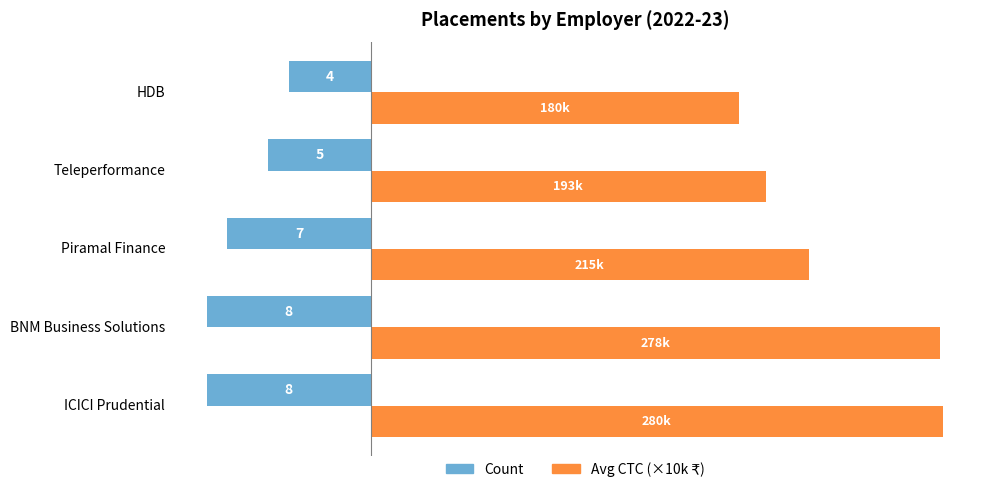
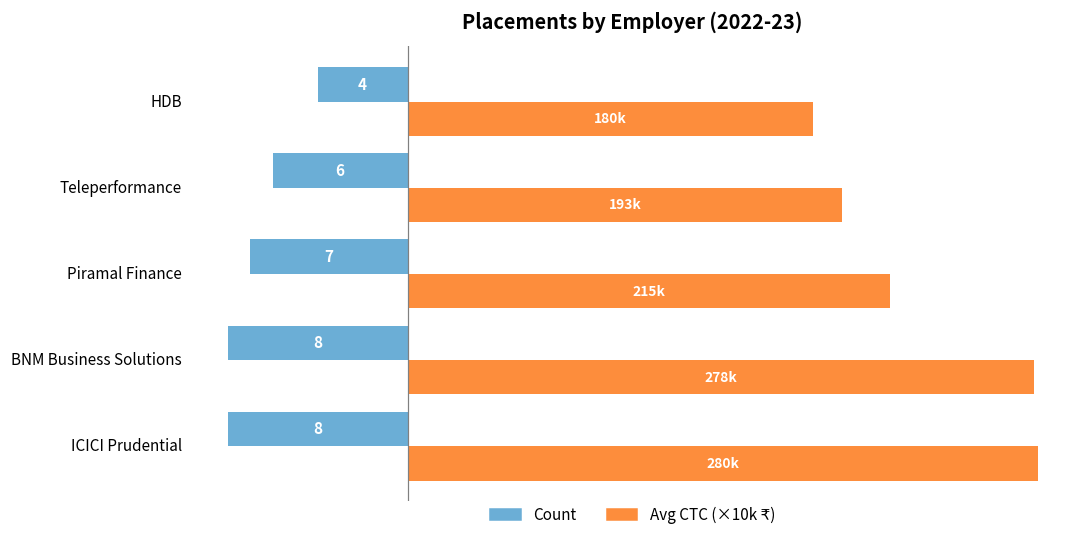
  {
    "Count": {
-     "Teleperformance": 5
+     "Teleperformance": 6
    }
  }
